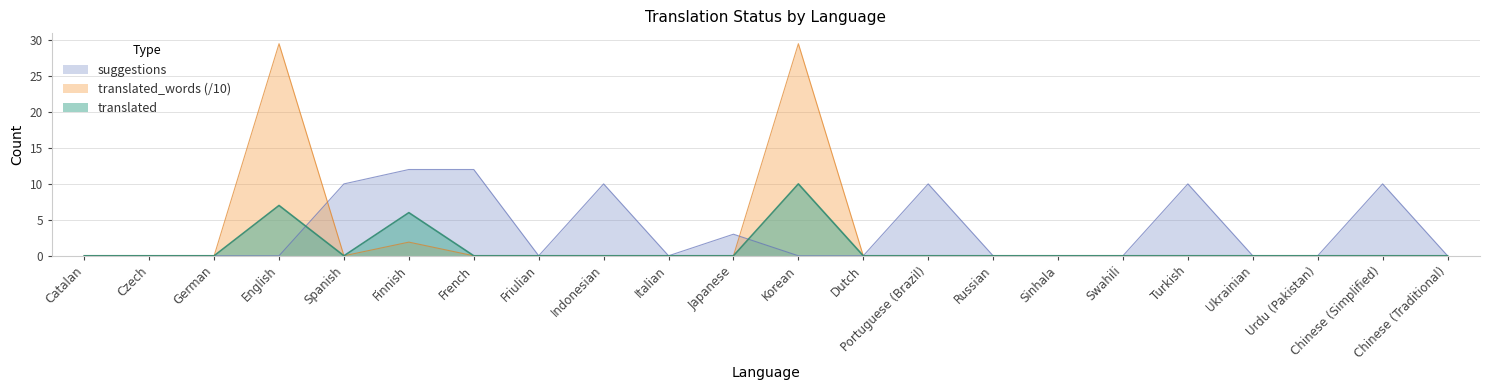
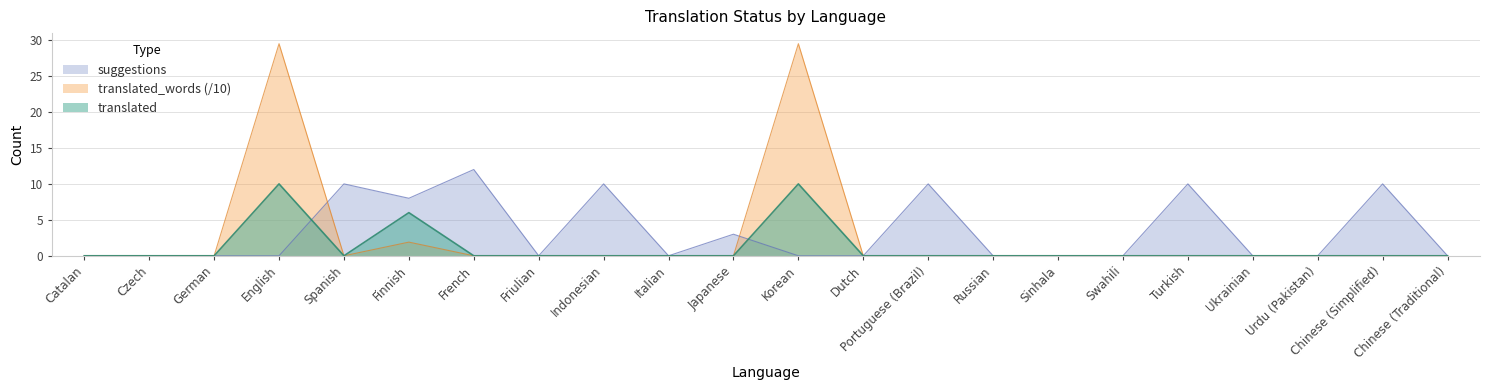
  {
    "suggestions": {
      "English": 0,
      "Spanish": 10,
-     "Finnish": 12,
+     "Finnish": 8,
      "French": 12,
      "Indonesian": 10,
      "Japanese": 3,
      "Korean": 0,
      "Portuguese (Brazil)": 10,
      "Turkish": 10,
      "Chinese (Simplified)": 10
    },
    "translated_words (/10)": {
      "English": 30,
      "Finnish": 2,
      "Korean": 30
    },
    "translated": {
-     "English": 7,
+     "English": 10,
      "Finnish": 6,
      "Korean": 10
    }
  }
